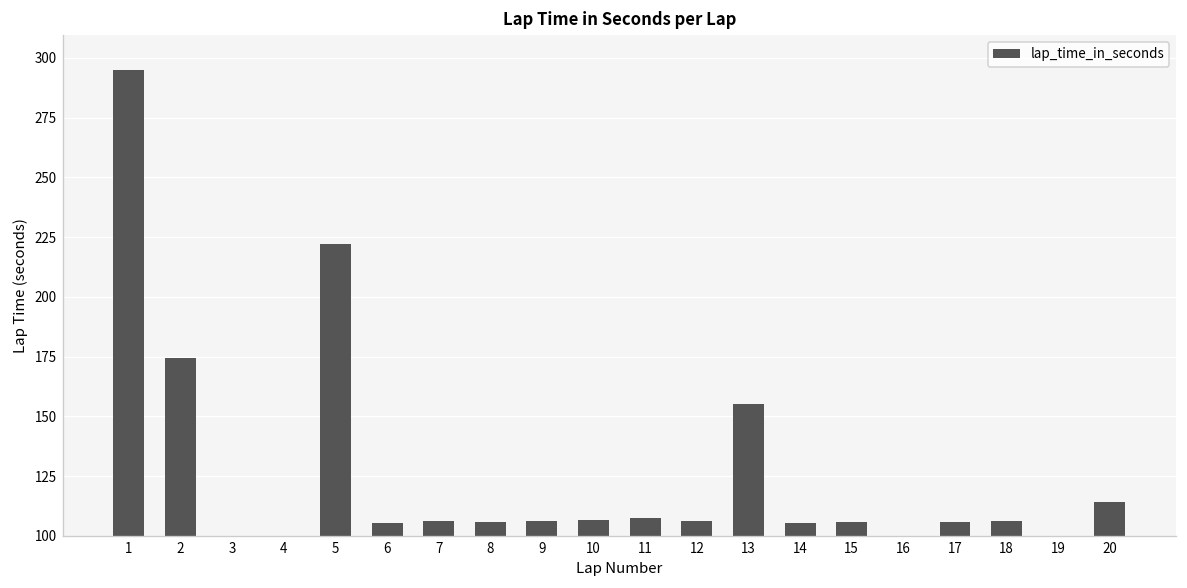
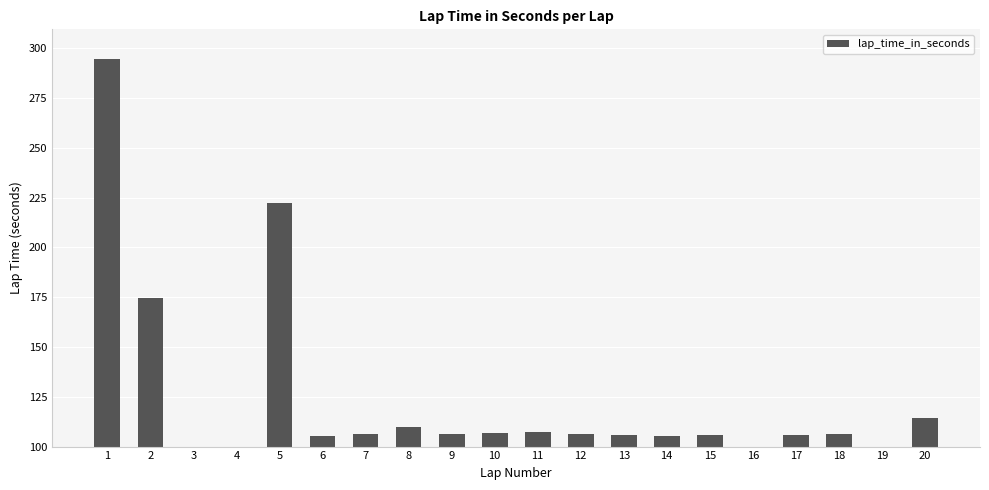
  {
    "1": 295,
    "2": 174,
    "5": 222,
    "6": 105,
    "7": 106,
-   "8": 106,
+   "8": 110,
    "9": 106,
    "10": 107,
    "11": 107,
    "12": 106,
-   "13": 155,
+   "13": 106,
    "14": 105,
    "15": 106,
    "17": 106,
    "18": 106,
    "20": 114
  }
